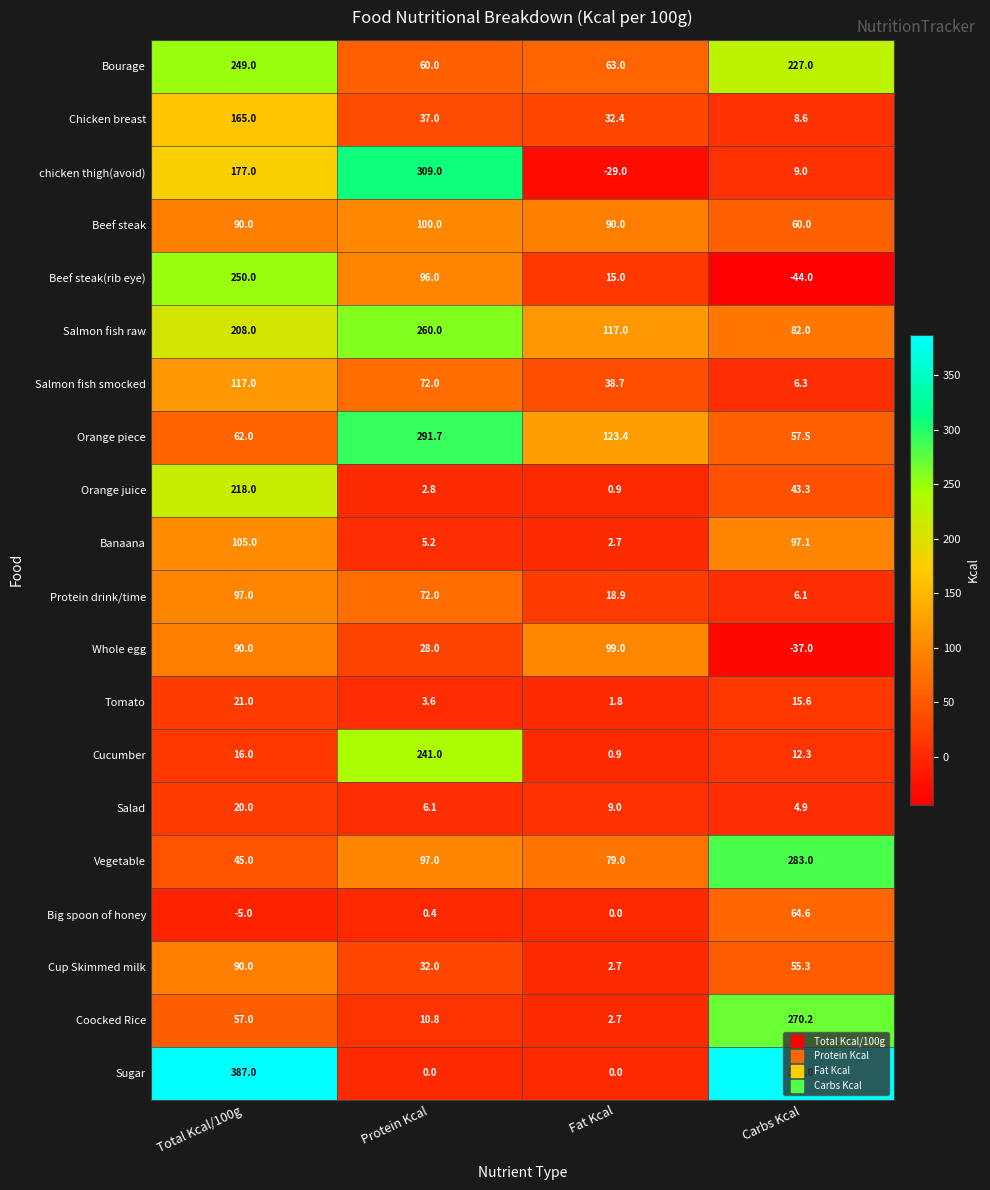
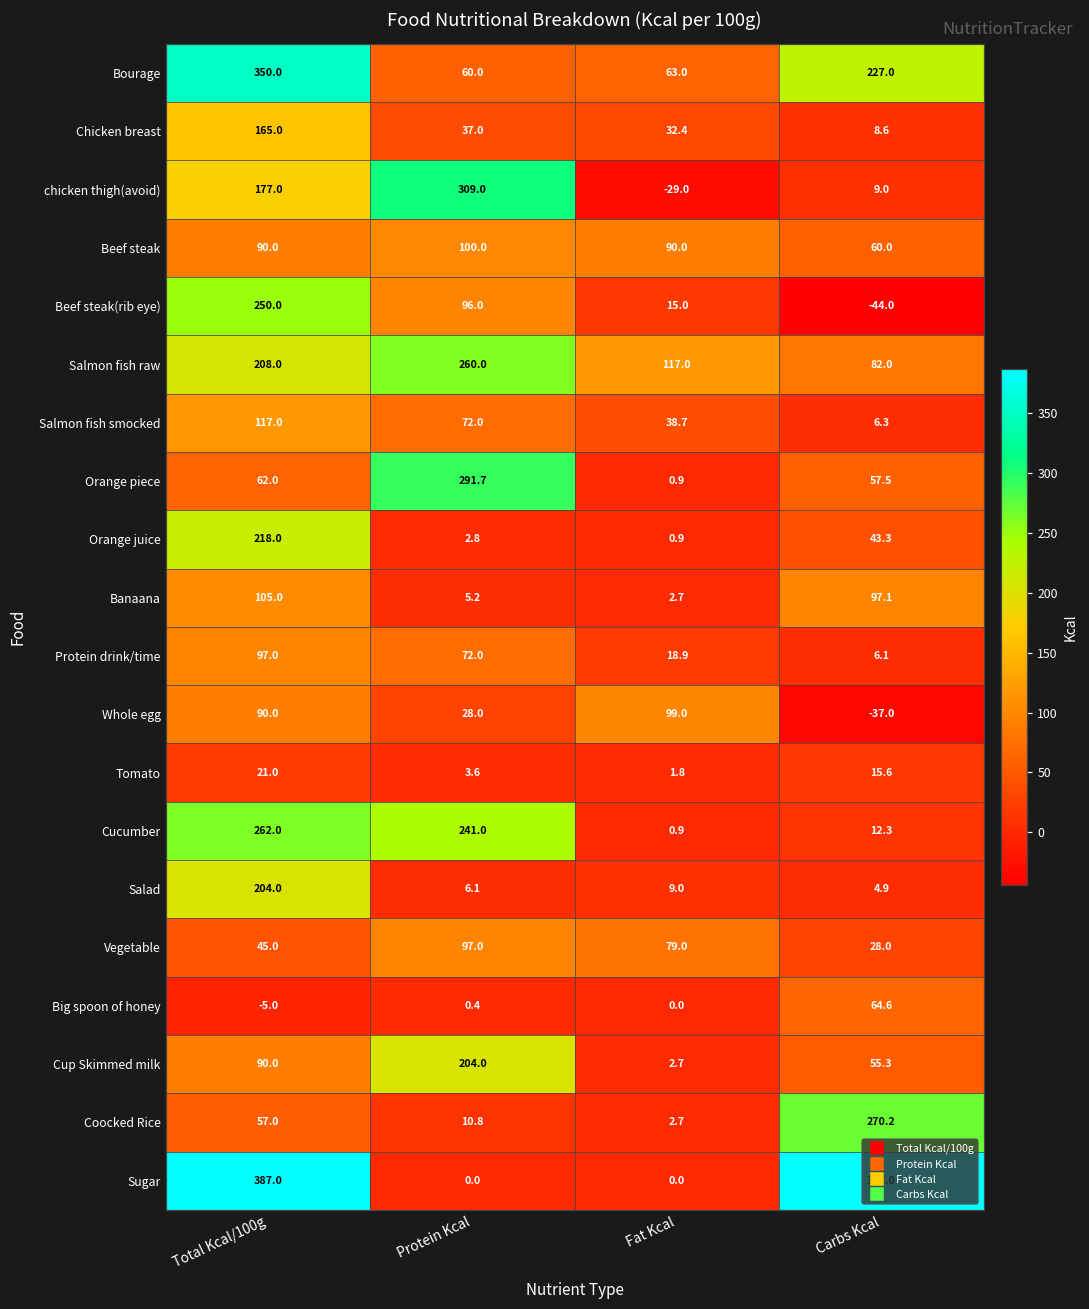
  {
    "Bourage": {
-     "Total Kcal/100g": 249.0,
+     "Total Kcal/100g": 350.0,
      "Protein Kcal": 60.0,
      "Fat Kcal": 63.0,
      "Carbs Kcal": 227.0
    },
    "Chicken breast": {
      "Total Kcal/100g": 165.0,
      "Protein Kcal": 37.0,
      "Fat Kcal": 32.4,
      "Carbs Kcal": 8.6
    },
    "chicken thigh(avoid)": {
      "Total Kcal/100g": 177.0,
      "Protein Kcal": 309.0,
      "Fat Kcal": -29.0,
      "Carbs Kcal": 9.0
    },
    "Beef steak": {
      "Total Kcal/100g": 90.0,
      "Protein Kcal": 100.0,
      "Fat Kcal": 90.0,
      "Carbs Kcal": 60.0
    },
    "Beef steak(rib eye)": {
      "Total Kcal/100g": 250.0,
      "Protein Kcal": 96.0,
      "Fat Kcal": 15.0,
      "Carbs Kcal": -44.0
    },
    "Salmon fish raw": {
      "Total Kcal/100g": 208.0,
      "Protein Kcal": 260.0,
      "Fat Kcal": 117.0,
      "Carbs Kcal": 82.0
    },
    "Salmon fish smocked": {
      "Total Kcal/100g": 117.0,
      "Protein Kcal": 72.0,
      "Fat Kcal": 38.7,
      "Carbs Kcal": 6.3
    },
    "Orange piece": {
      "Total Kcal/100g": 62.0,
      "Protein Kcal": 291.7,
-     "Fat Kcal": 123.4,
+     "Fat Kcal": 0.9,
      "Carbs Kcal": 57.5
    },
    "Orange juice": {
      "Total Kcal/100g": 218.0,
      "Protein Kcal": 2.8,
      "Fat Kcal": 0.9,
      "Carbs Kcal": 43.3
    },
    "Banaana": {
      "Total Kcal/100g": 105.0,
      "Protein Kcal": 5.2,
      "Fat Kcal": 2.7,
      "Carbs Kcal": 97.1
    },
    "Protein drink/time": {
      "Total Kcal/100g": 97.0,
      "Protein Kcal": 72.0,
      "Fat Kcal": 18.9,
      "Carbs Kcal": 6.1
    },
    "Whole egg": {
      "Total Kcal/100g": 90.0,
      "Protein Kcal": 28.0,
      "Fat Kcal": 99.0,
      "Carbs Kcal": -37.0
    },
    "Tomato": {
      "Total Kcal/100g": 21.0,
      "Protein Kcal": 3.6,
      "Fat Kcal": 1.8,
      "Carbs Kcal": 15.6
    },
    "Cucumber": {
-     "Total Kcal/100g": 16.0,
+     "Total Kcal/100g": 262.0,
      "Protein Kcal": 241.0,
      "Fat Kcal": 0.9,
      "Carbs Kcal": 12.3
    },
    "Salad": {
-     "Total Kcal/100g": 20.0,
+     "Total Kcal/100g": 204.0,
      "Protein Kcal": 6.1,
      "Fat Kcal": 9.0,
      "Carbs Kcal": 4.9
    },
    "Vegetable": {
      "Total Kcal/100g": 45.0,
      "Protein Kcal": 97.0,
      "Fat Kcal": 79.0,
-     "Carbs Kcal": 283.0
+     "Carbs Kcal": 28.0
    },
    "Big spoon of honey": {
      "Total Kcal/100g": -5.0,
      "Protein Kcal": 0.4,
      "Fat Kcal": 0.0,
      "Carbs Kcal": 64.6
    },
    "Cup Skimmed milk": {
      "Total Kcal/100g": 90.0,
-     "Protein Kcal": 32.0,
+     "Protein Kcal": 204.0,
      "Fat Kcal": 2.7,
      "Carbs Kcal": 55.3
    },
    "Coocked Rice": {
      "Total Kcal/100g": 57.0,
      "Protein Kcal": 10.8,
      "Fat Kcal": 2.7,
      "Carbs Kcal": 270.2
    },
    "Sugar": {
      "Total Kcal/100g": 387.0,
      "Protein Kcal": 0.0,
      "Fat Kcal": 0.0
    }
  }
